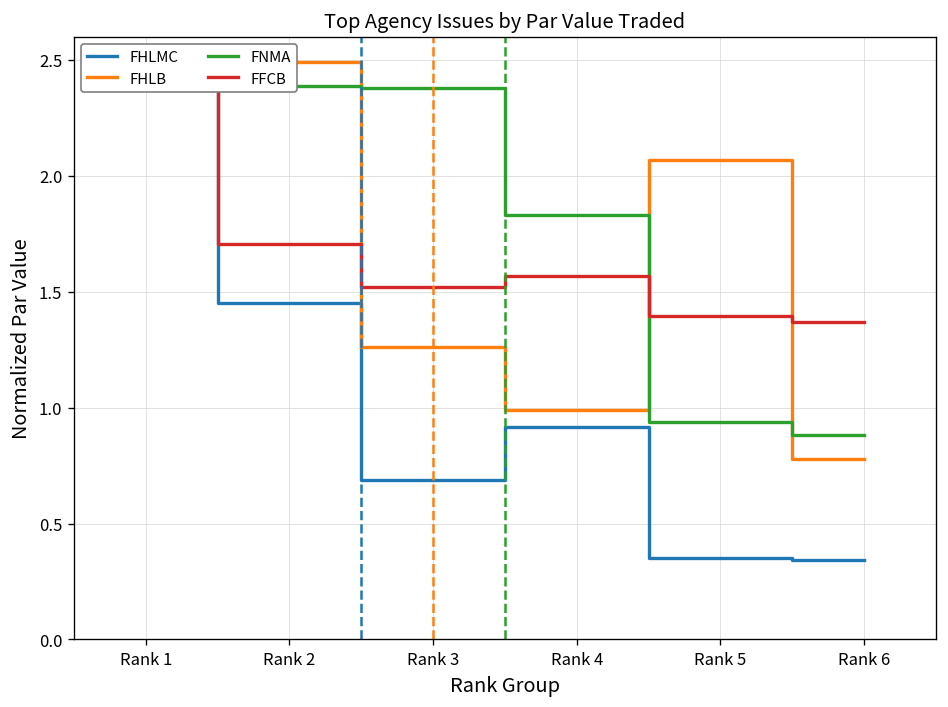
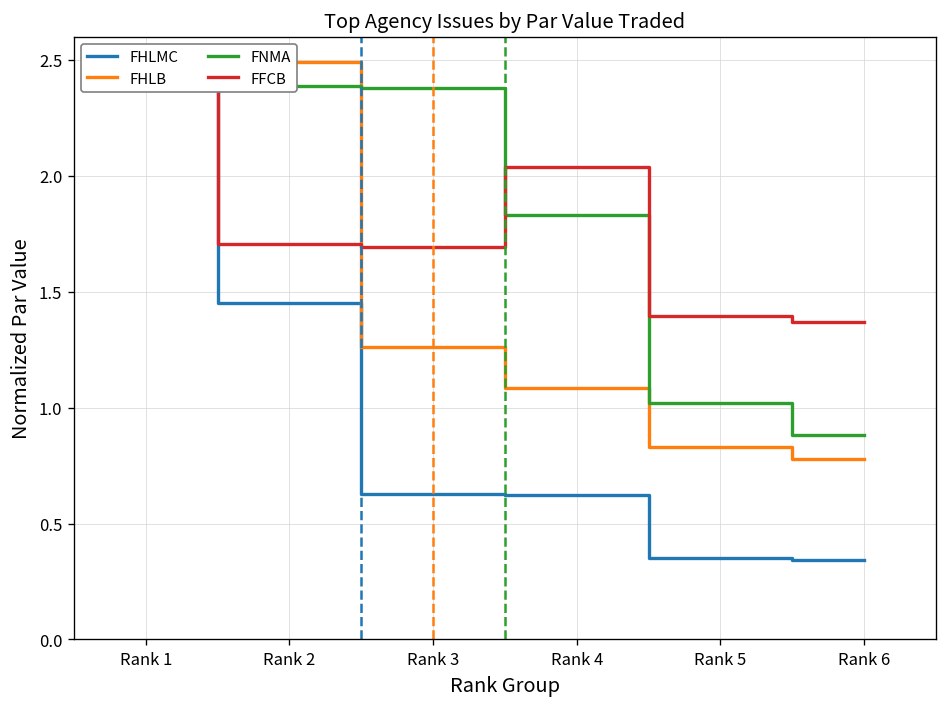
  {
    "FHLMC": {
      "Rank 2": 1.45,
-     "Rank 3": 0.69,
-     "Rank 4": 0.92,
+     "Rank 3": 0.63,
+     "Rank 4": 0.62,
      "Rank 5": 0.35,
      "Rank 6": 0.34
    },
    "FHLB": {
      "Rank 3": 1.26,
-     "Rank 4": 0.99,
-     "Rank 5": 2.07,
+     "Rank 4": 1.09,
+     "Rank 5": 0.83,
      "Rank 6": 0.78
    },
    "FNMA": {
      "Rank 3": 2.38,
      "Rank 4": 1.83,
-     "Rank 5": 0.94,
+     "Rank 5": 1.02,
      "Rank 6": 0.88
    },
    "FFCB": {
      "Rank 2": 1.71,
-     "Rank 3": 1.52,
-     "Rank 4": 1.57,
+     "Rank 3": 1.69,
+     "Rank 4": 2.04,
      "Rank 5": 1.39,
      "Rank 6": 1.37
    }
  }
